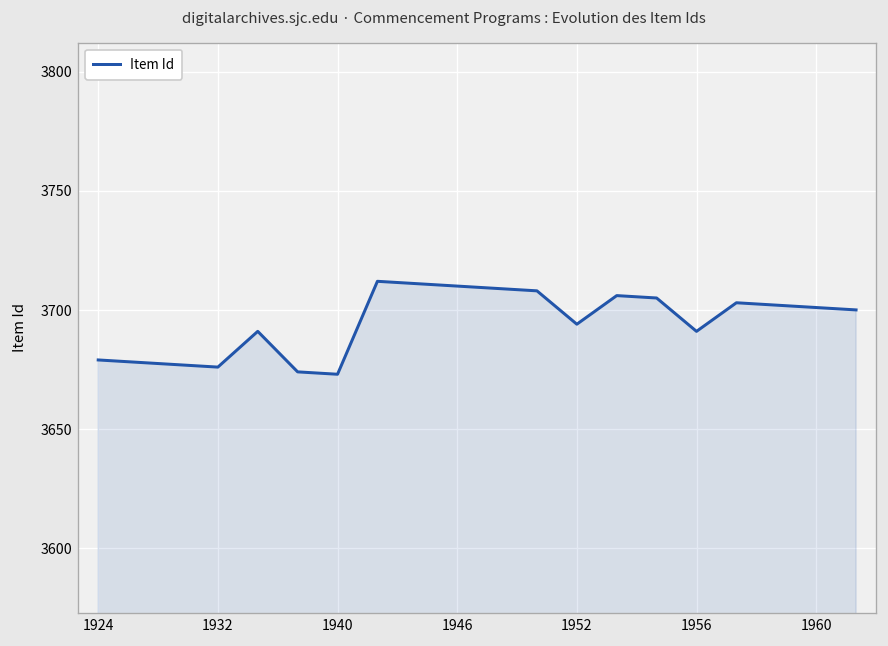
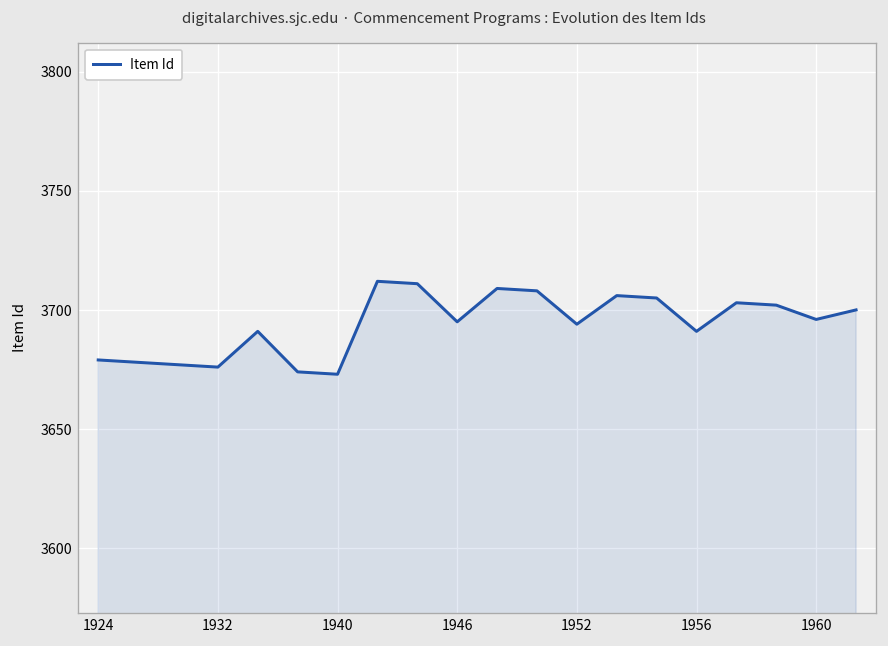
  {
    "1924": 3679,
    "1932": 3676,
    "1940": 3673,
-   "1946": 3710,
+   "1946": 3695,
    "1952": 3694,
    "1956": 3691,
-   "1960": 3701
+   "1960": 3696
  }
